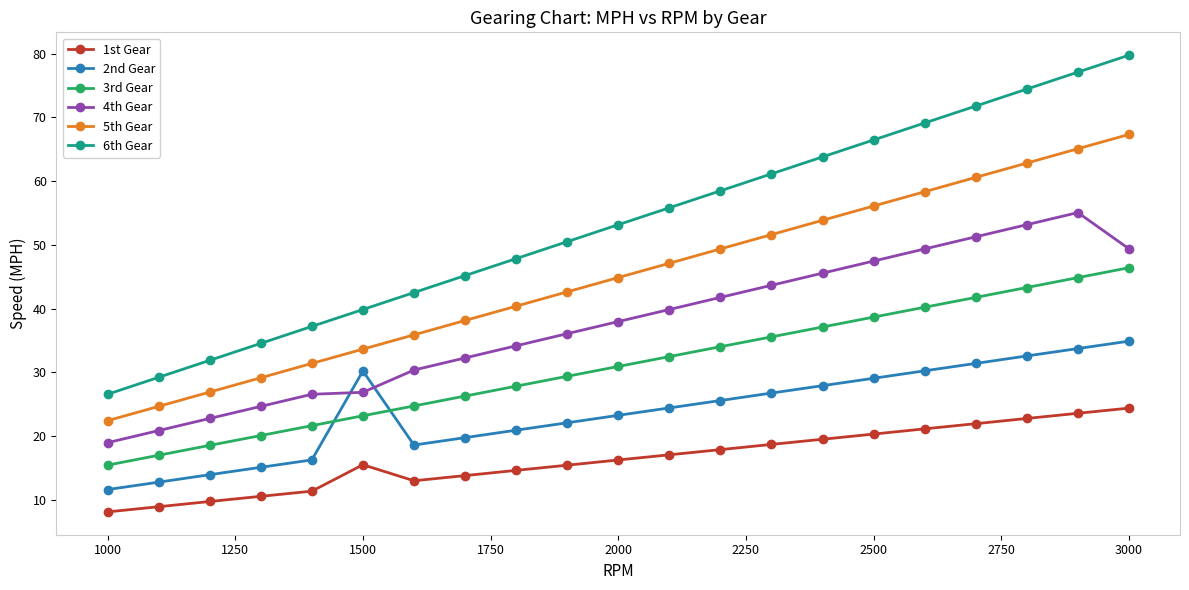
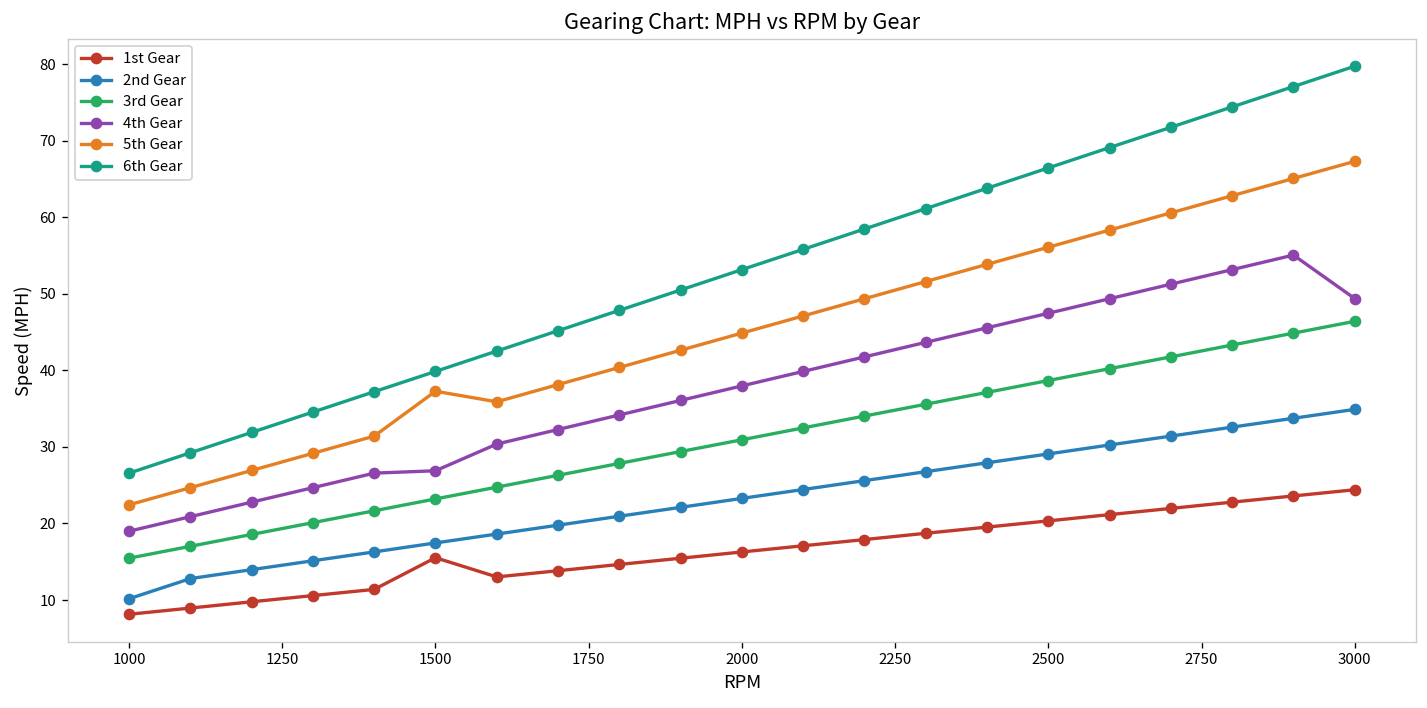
  {
    "1st Gear": {
      "1000": 8,
      "1500": 16,
      "2000": 16,
      "2500": 20,
      "3000": 24
    },
    "2nd Gear": {
-     "1000": 12,
-     "1500": 30,
+     "1000": 10,
+     "1500": 17,
      "2000": 23,
      "2500": 29,
      "3000": 35
    },
    "4th Gear": {
      "1000": 19,
      "1500": 27,
      "2000": 38,
      "2500": 47,
      "3000": 49
    },
    "5th Gear": {
      "1000": 22,
-     "1500": 34,
+     "1500": 37,
      "2000": 45,
      "2500": 56,
      "3000": 67
    }
  }
